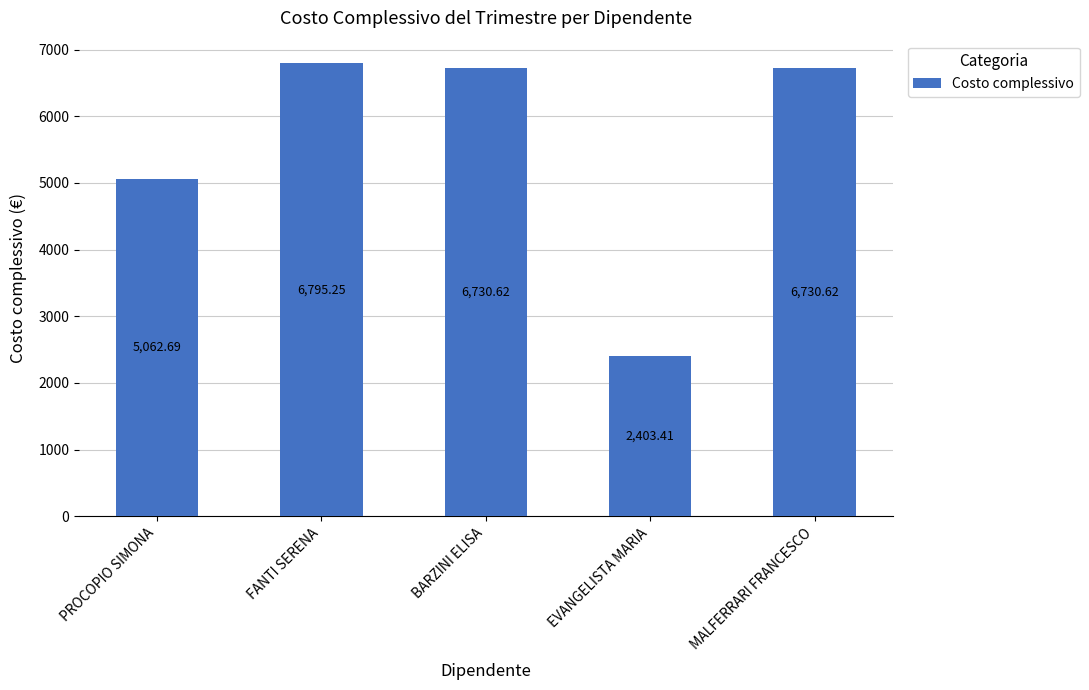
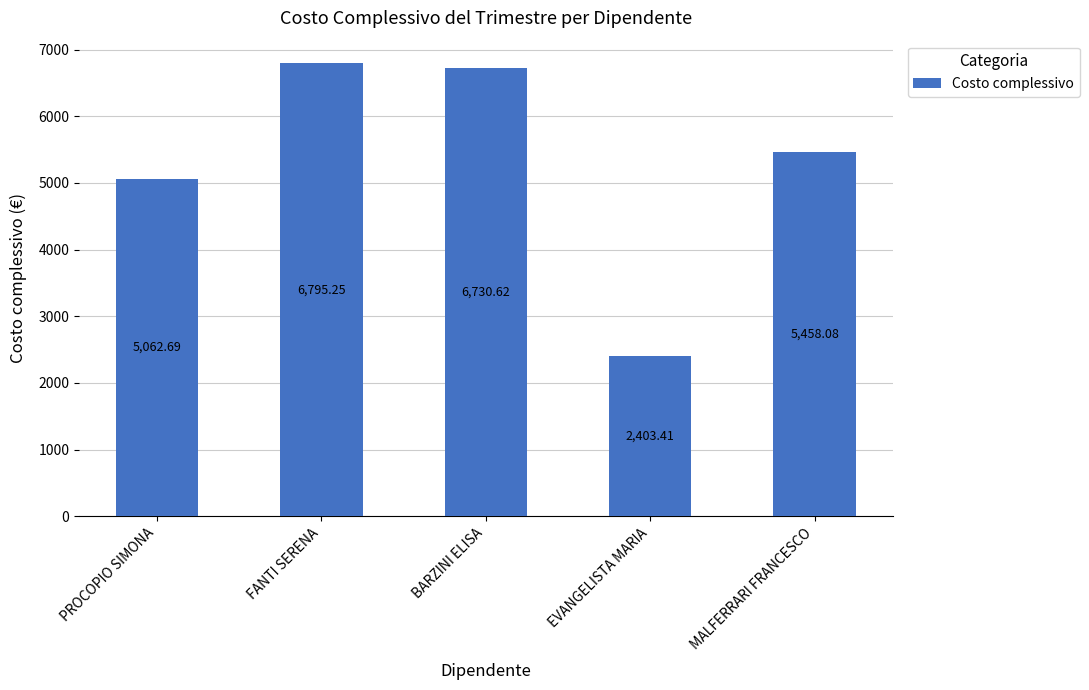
  {
    "PROCOPIO SIMONA": "5,062.69",
    "FANTI SERENA": "6,795.25",
    "BARZINI ELISA": "6,730.62",
    "EVANGELISTA MARIA": "2,403.41",
-   "MALFERRARI FRANCESCO": "6,730.62"
+   "MALFERRARI FRANCESCO": "5,458.08"
  }
